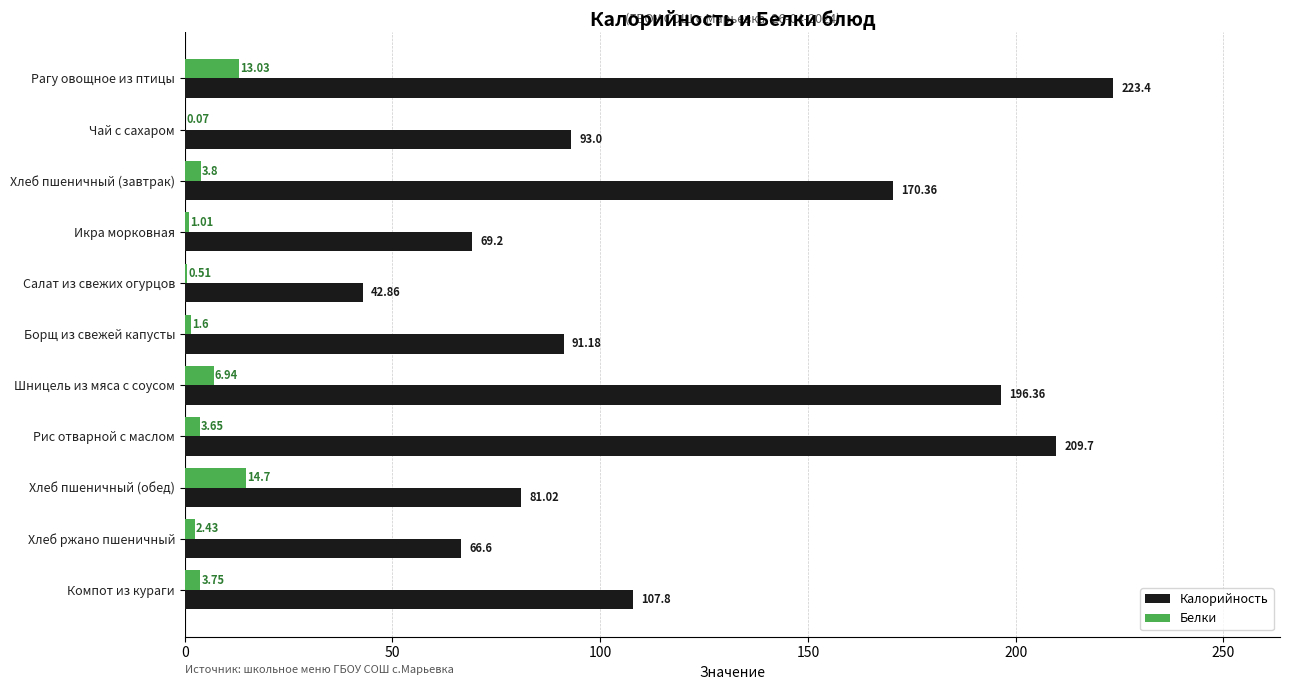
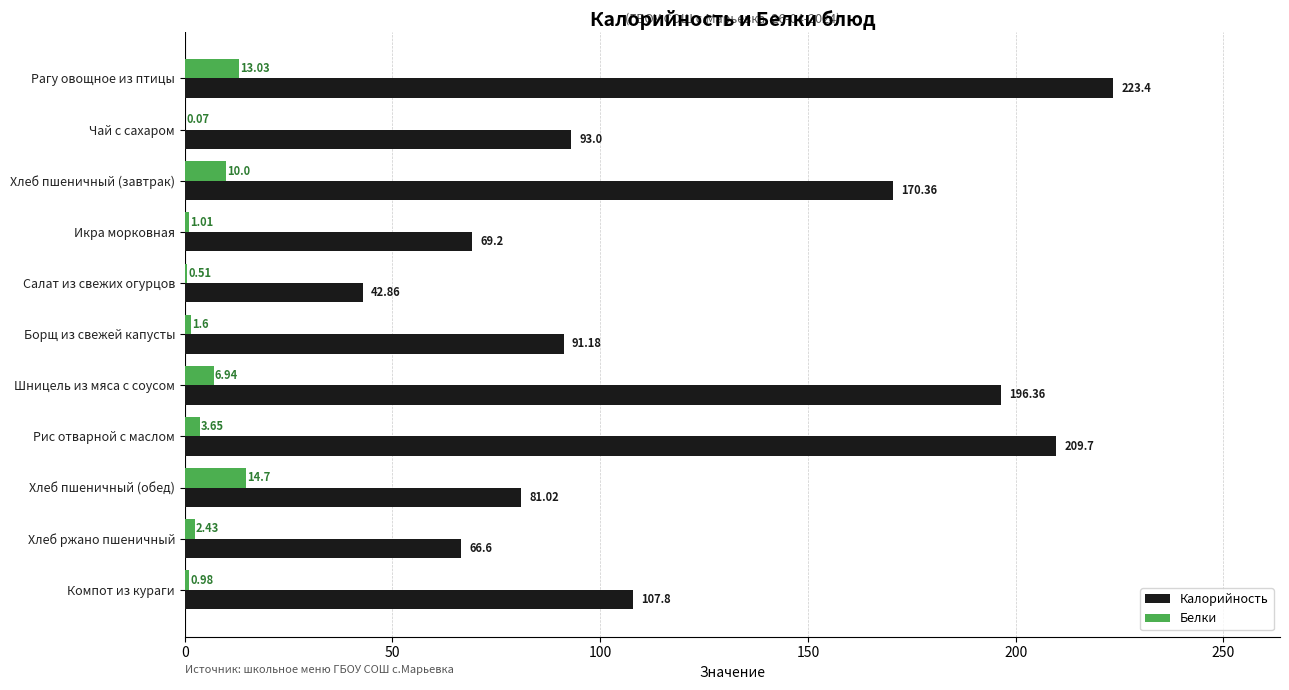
  {
    "Калорийность": {
      "Рагу овощное из птицы": 223.4,
      "Чай с сахаром": 93.0,
      "Хлеб пшеничный (завтрак)": 170.36,
      "Икра морковная": 69.2,
      "Салат из свежих огурцов": 42.86,
      "Борщ из свежей капусты": 91.18,
      "Шницель из мяса с соусом": 196.36,
      "Рис отварной с маслом": 209.7,
      "Хлеб пшеничный (обед)": 81.02,
      "Хлеб ржано пшеничный": 66.6,
      "Компот из кураги": 107.8
    },
    "Белки": {
      "Рагу овощное из птицы": 13.03,
      "Чай с сахаром": 0.07,
-     "Хлеб пшеничный (завтрак)": 3.8,
+     "Хлеб пшеничный (завтрак)": 10.0,
      "Икра морковная": 1.01,
      "Салат из свежих огурцов": 0.51,
      "Борщ из свежей капусты": 1.6,
      "Шницель из мяса с соусом": 6.94,
      "Рис отварной с маслом": 3.65,
      "Хлеб пшеничный (обед)": 14.7,
      "Хлеб ржано пшеничный": 2.43,
-     "Компот из кураги": 3.75
+     "Компот из кураги": 0.98
    }
  }
